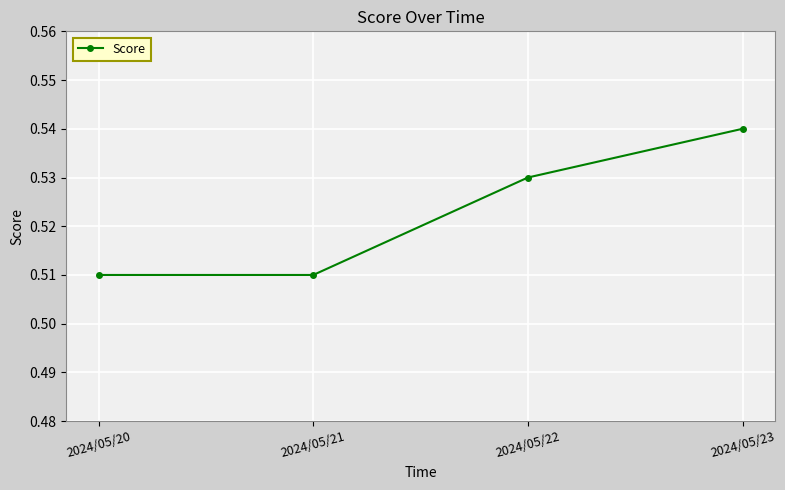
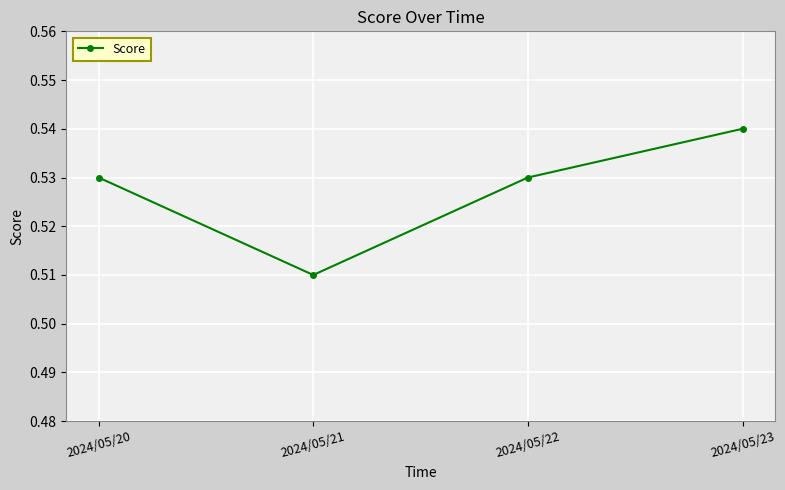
  {
-   "2024/05/20": 0.51,
+   "2024/05/20": 0.53,
    "2024/05/21": 0.51,
    "2024/05/22": 0.53,
    "2024/05/23": 0.54
  }
